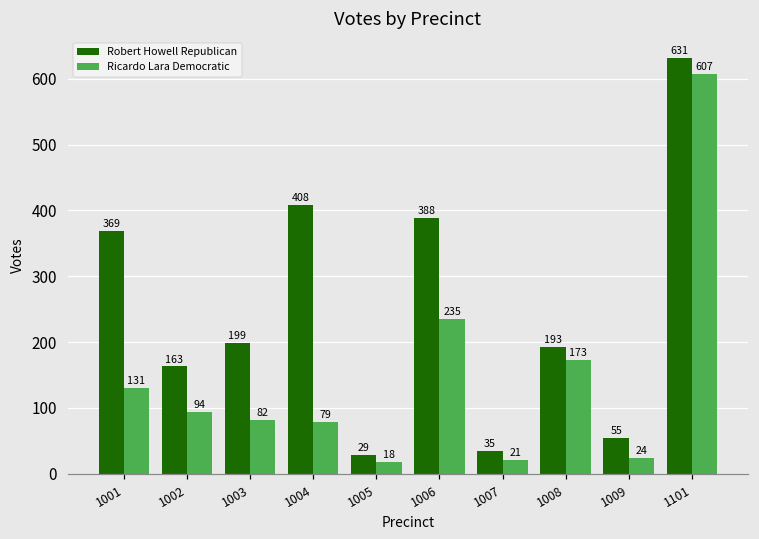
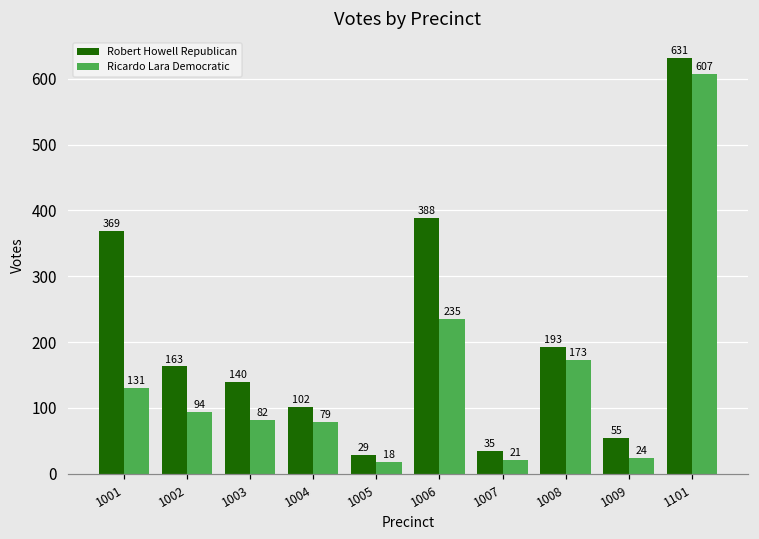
  {
    "Robert Howell Republican": {
      "1001": 369,
      "1002": 163,
-     "1003": 199,
-     "1004": 408,
+     "1003": 140,
+     "1004": 102,
      "1005": 29,
      "1006": 388,
      "1007": 35,
      "1008": 193,
      "1009": 55,
      "1101": 631
    },
    "Ricardo Lara Democratic": {
      "1001": 131,
      "1002": 94,
      "1003": 82,
      "1004": 79,
      "1005": 18,
      "1006": 235,
      "1007": 21,
      "1008": 173,
      "1009": 24,
      "1101": 607
    }
  }
